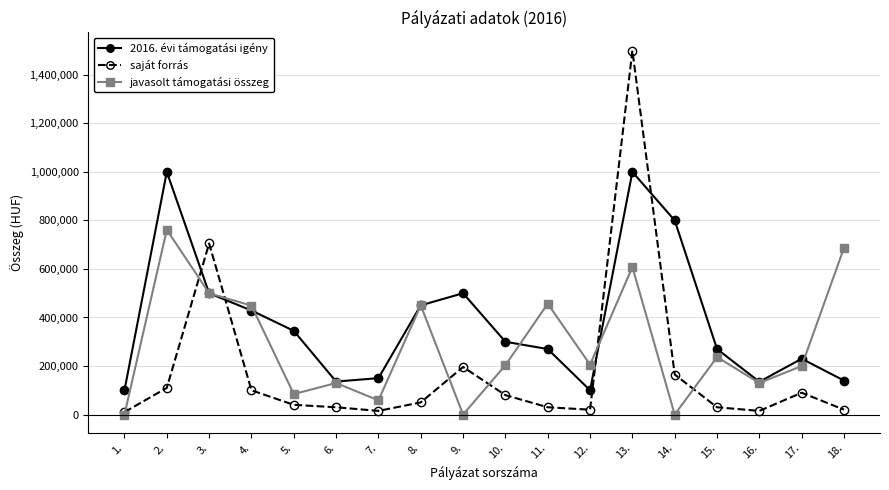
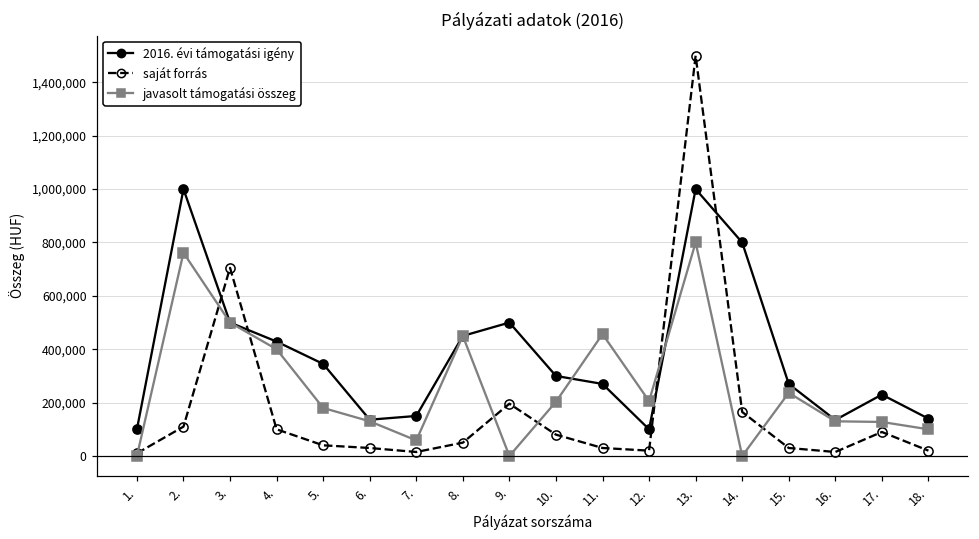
  {
    "javasolt támogatási összeg": {
      "2.": "760,000",
-     "4.": "450,000",
-     "5.": "80,000",
+     "4.": "400,000",
+     "5.": "180,000",
      "7.": "60,000",
      "9.": "0",
      "10.": "200,000",
      "11.": "460,000",
      "12.": "210,000",
-     "13.": "610,000",
+     "13.": "800,000",
      "14.": "0",
      "15.": "240,000",
-     "17.": "200,000",
-     "18.": "690,000"
+     "17.": "130,000",
+     "18.": "100,000"
    }
  }
